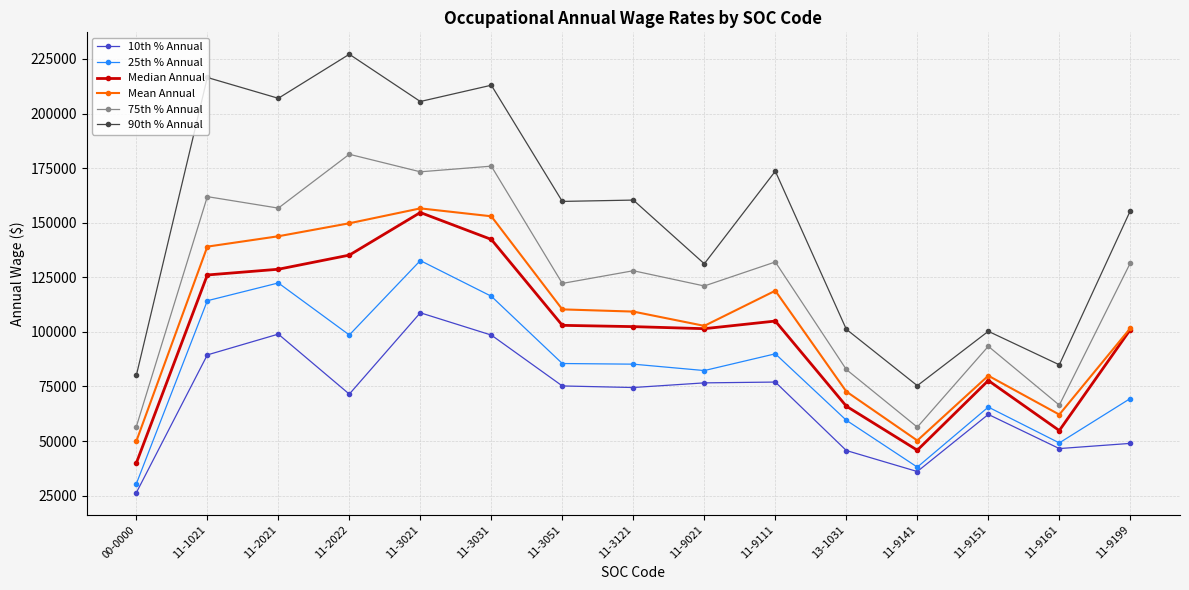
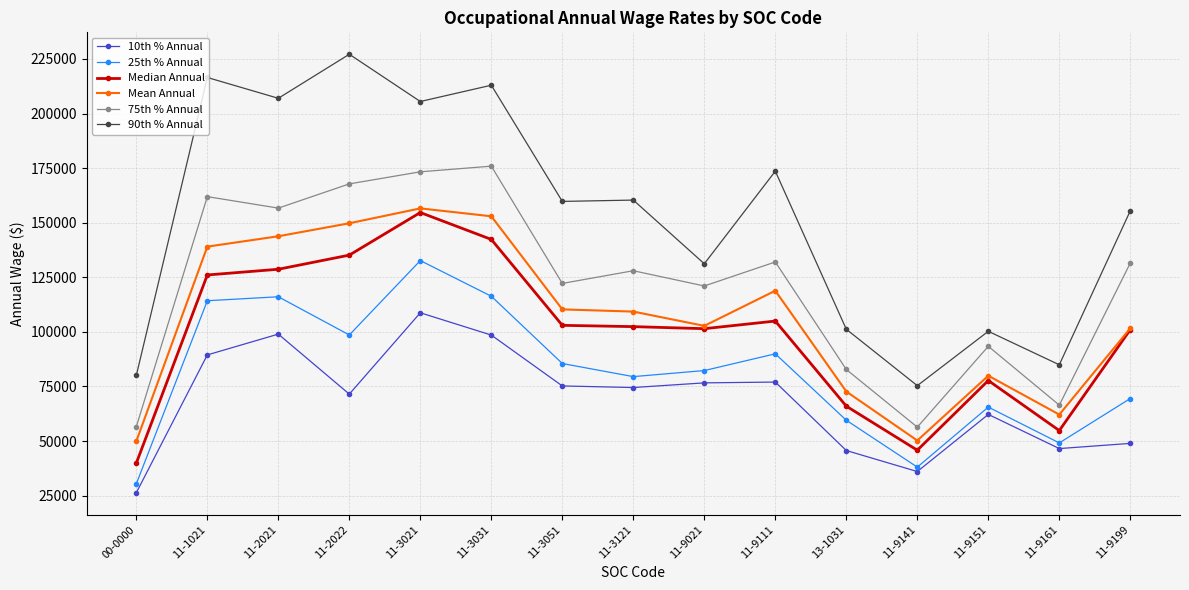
  {
    "10th % Annual": {
      "00-0000": 26000,
      "11-1021": 89000,
      "11-2021": 99000,
      "11-2022": 71000,
      "11-3021": 109000,
      "11-3031": 99000,
      "11-3051": 75000,
      "11-3121": 75000,
      "11-9021": 77000,
      "11-9111": 77000,
      "13-1031": 46000,
      "11-9141": 36000,
      "11-9151": 62000,
      "11-9161": 47000,
      "11-9199": 49000
    },
    "25th % Annual": {
      "00-0000": 30000,
      "11-1021": 114000,
-     "11-2021": 122000,
+     "11-2021": 116000,
      "11-2022": 99000,
      "11-3021": 133000,
      "11-3031": 116000,
      "11-3051": 85000,
-     "11-3121": 85000,
+     "11-3121": 79000,
      "11-9021": 82000,
      "11-9111": 90000,
      "13-1031": 60000,
      "11-9141": 38000,
      "11-9151": 66000,
      "11-9161": 49000,
      "11-9199": 69000
    },
    "Median Annual": {
      "00-0000": 40000,
      "11-1021": 126000,
      "11-2021": 129000,
      "11-2022": 135000,
      "11-3021": 155000,
      "11-3031": 142000,
      "11-3051": 103000,
      "11-3121": 102000,
      "11-9021": 101000,
      "11-9111": 105000,
      "13-1031": 66000,
      "11-9141": 46000,
      "11-9151": 78000,
      "11-9161": 55000
    },
    "Mean Annual": {
      "00-0000": 50000,
      "11-1021": 139000,
      "11-2021": 144000,
      "11-2022": 150000,
      "11-3021": 157000,
      "11-3031": 153000,
      "11-3051": 110000,
      "11-3121": 109000,
      "11-9021": 103000,
      "11-9111": 119000,
      "13-1031": 73000,
      "11-9141": 50000,
      "11-9151": 80000,
      "11-9161": 62000
    },
    "75th % Annual": {
      "00-0000": 57000,
      "11-1021": 162000,
      "11-2021": 157000,
-     "11-2022": 181000,
+     "11-2022": 168000,
      "11-3021": 173000,
      "11-3031": 176000,
      "11-3051": 122000,
      "11-3121": 128000,
      "11-9021": 121000,
      "11-9111": 132000,
      "13-1031": 83000,
      "11-9141": 56000,
      "11-9151": 93000,
      "11-9161": 66000,
      "11-9199": 132000
    },
    "90th % Annual": {
      "00-0000": 80000,
      "11-2021": 207000,
      "11-2022": 227000,
      "11-3021": 206000,
      "11-3031": 213000,
      "11-3051": 160000,
      "11-3121": 160000,
      "11-9021": 131000,
      "11-9111": 174000,
      "13-1031": 101000,
      "11-9141": 75000,
      "11-9151": 100000,
      "11-9161": 85000,
      "11-9199": 155000
    }
  }
